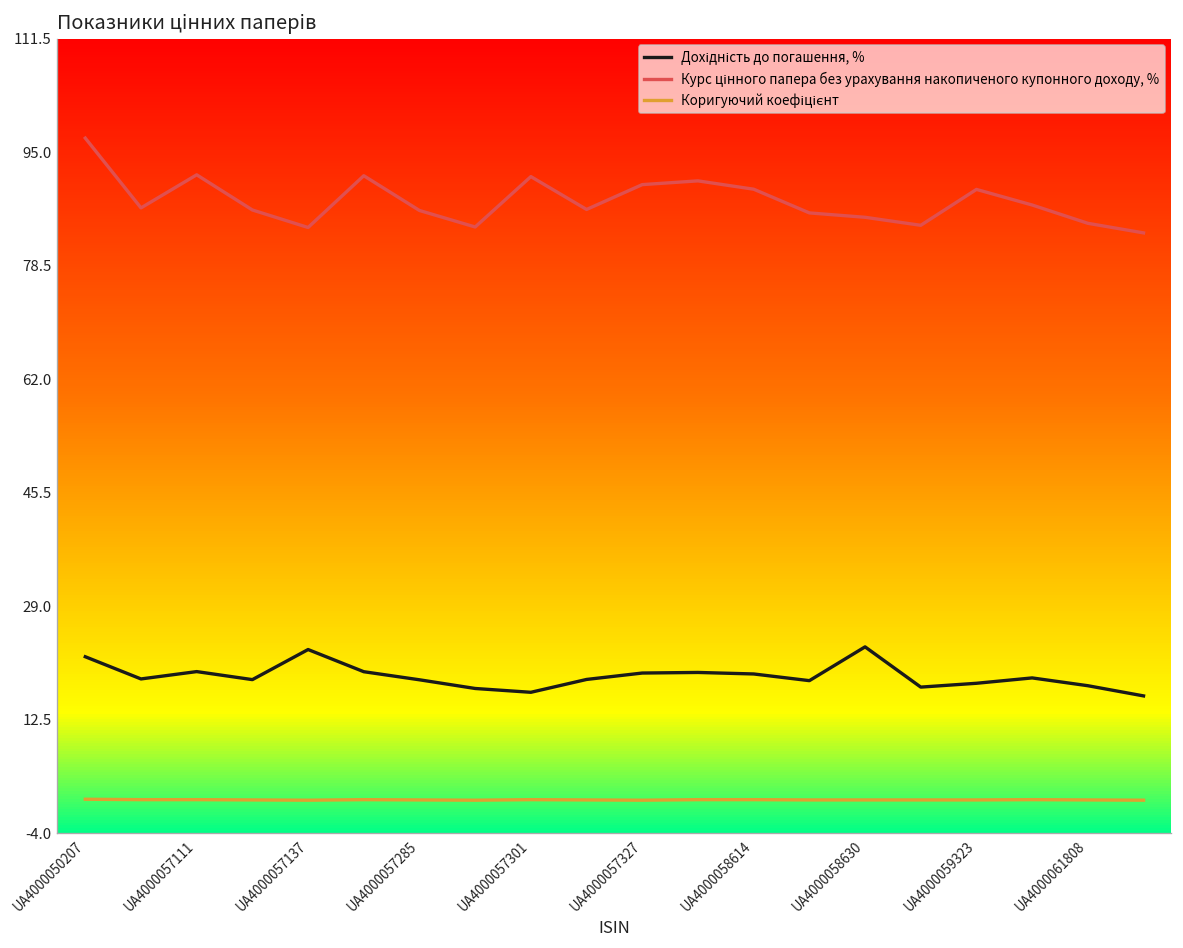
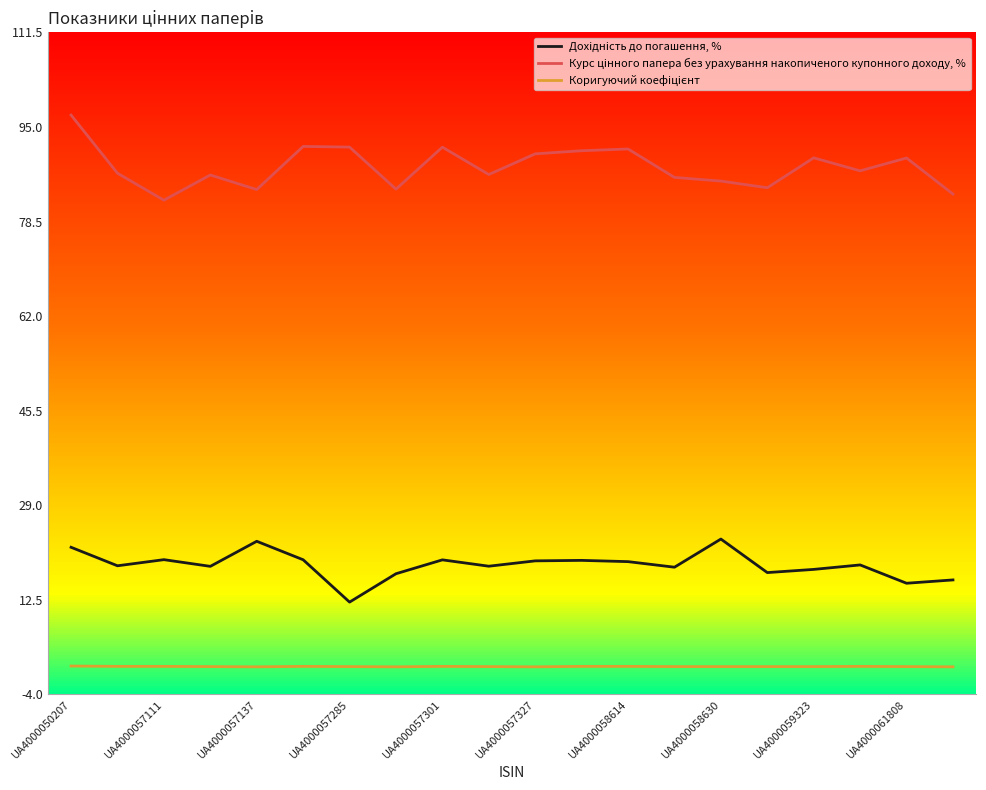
  {
    "Дохідність до погашення, %": {
      "UA4000050207": 22,
      "UA4000057111": 19,
      "UA4000057137": 23,
-     "UA4000057285": 18,
-     "UA4000057301": 16,
+     "UA4000057285": 12,
+     "UA4000057301": 19,
      "UA4000057327": 19,
      "UA4000058614": 19,
      "UA4000058630": 23,
      "UA4000059323": 18,
-     "UA4000061808": 17
+     "UA4000061808": 15
    },
    "Курс цінного папера без урахування накопиченого купонного доходу, %": {
      "UA4000050207": 97,
-     "UA4000057111": 92,
+     "UA4000057111": 82,
      "UA4000057137": 84,
-     "UA4000057285": 87,
+     "UA4000057285": 91,
      "UA4000057301": 91,
      "UA4000057327": 90,
-     "UA4000058614": 90,
+     "UA4000058614": 91,
      "UA4000058630": 86,
      "UA4000059323": 90,
-     "UA4000061808": 85
+     "UA4000061808": 90
    }
  }
